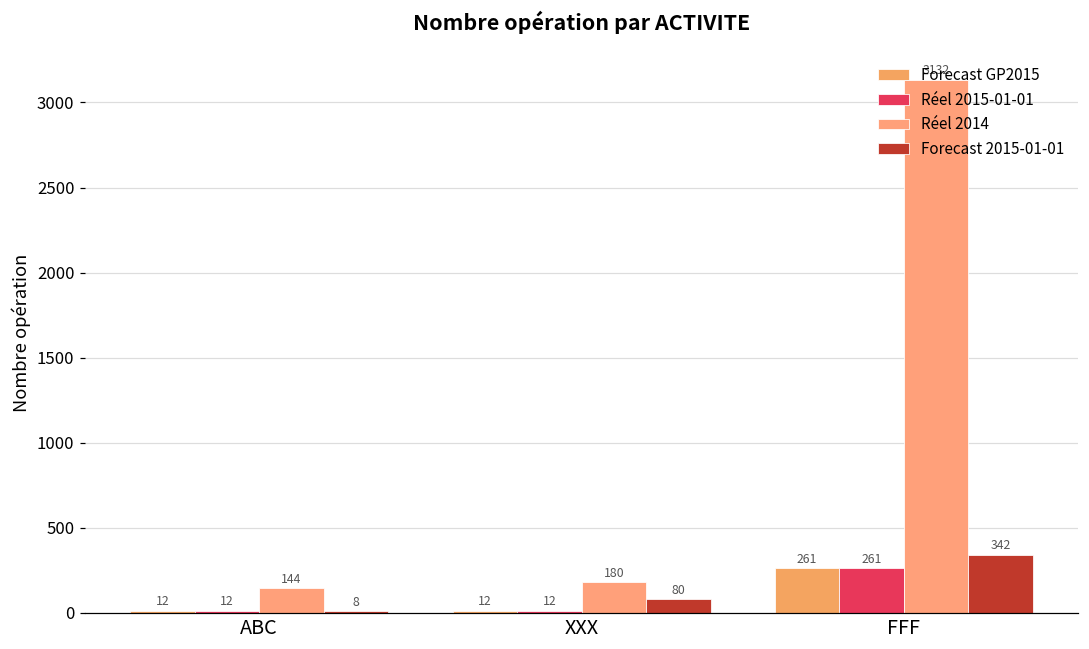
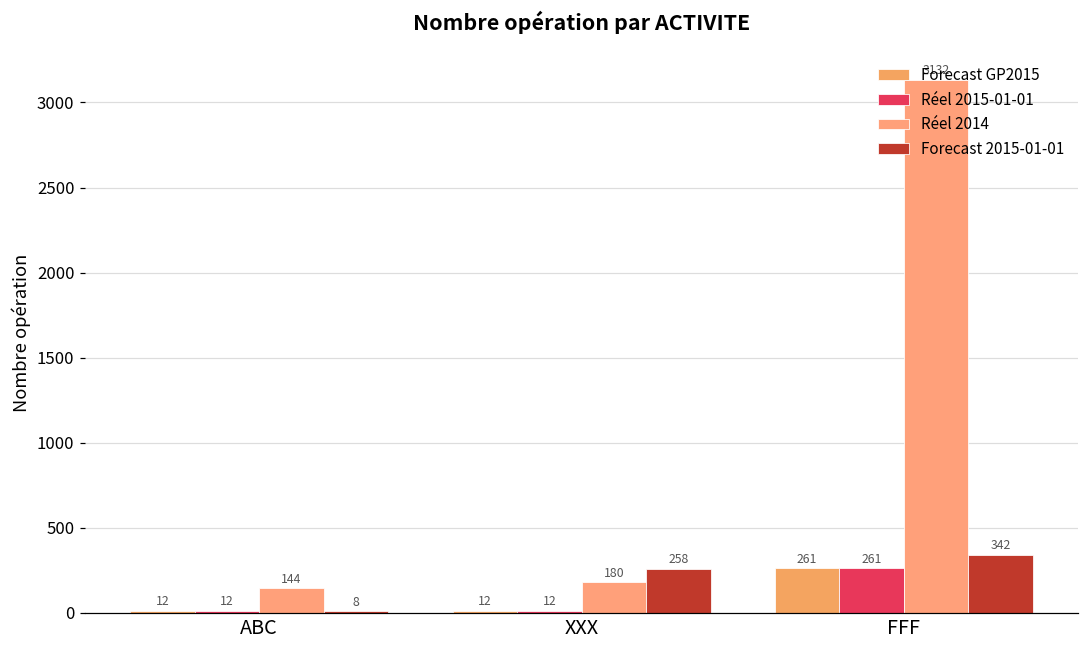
  {
    "Réel 2015-01-01": {
      "ABC": 12,
      "XXX": 12,
      "FFF": 261
    },
    "Forecast 2015-01-01": {
      "ABC": 8,
-     "XXX": 80,
+     "XXX": 258,
      "FFF": 342
    }
  }
